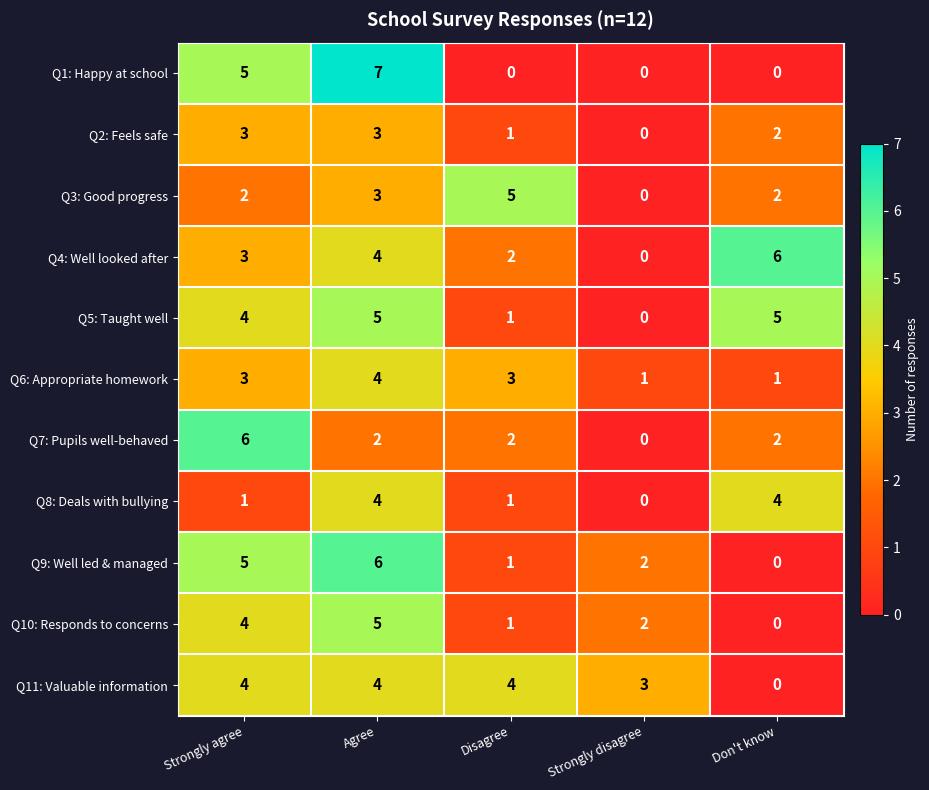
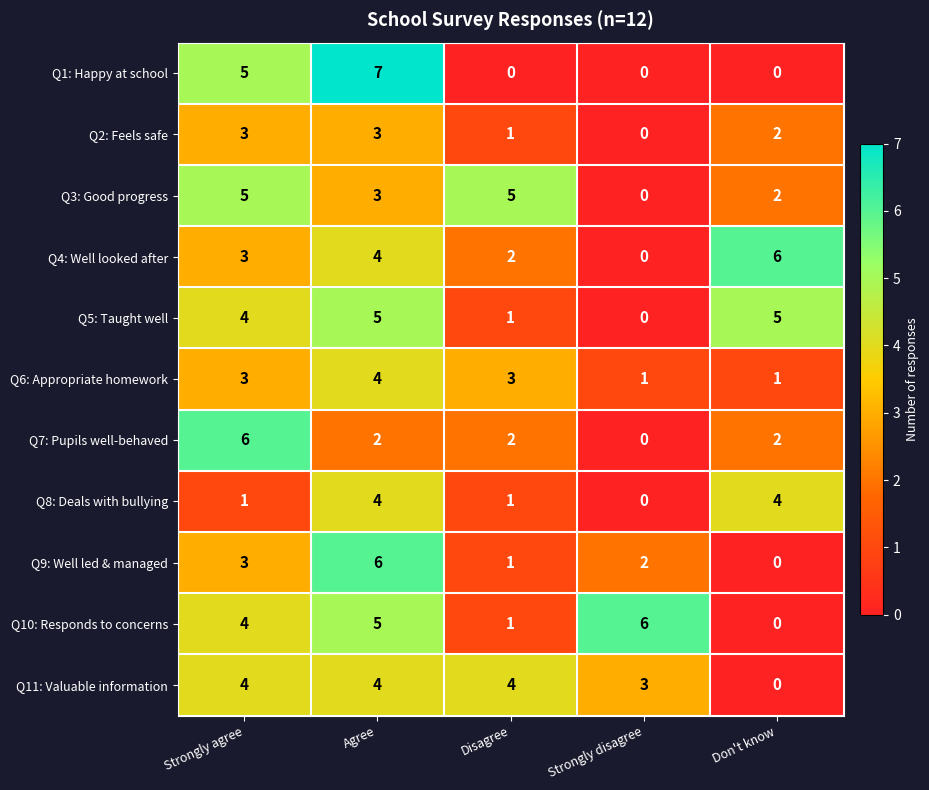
  {
    "Q1: Happy at school": {
      "Strongly agree": 5,
      "Agree": 7,
      "Disagree": 0,
      "Strongly disagree": 0,
      "Don't know": 0
    },
    "Q2: Feels safe": {
      "Strongly agree": 3,
      "Agree": 3,
      "Disagree": 1,
      "Strongly disagree": 0,
      "Don't know": 2
    },
    "Q3: Good progress": {
-     "Strongly agree": 2,
+     "Strongly agree": 5,
      "Agree": 3,
      "Disagree": 5,
      "Strongly disagree": 0,
      "Don't know": 2
    },
    "Q4: Well looked after": {
      "Strongly agree": 3,
      "Agree": 4,
      "Disagree": 2,
      "Strongly disagree": 0,
      "Don't know": 6
    },
    "Q5: Taught well": {
      "Strongly agree": 4,
      "Agree": 5,
      "Disagree": 1,
      "Strongly disagree": 0,
      "Don't know": 5
    },
    "Q6: Appropriate homework": {
      "Strongly agree": 3,
      "Agree": 4,
      "Disagree": 3,
      "Strongly disagree": 1,
      "Don't know": 1
    },
    "Q7: Pupils well-behaved": {
      "Strongly agree": 6,
      "Agree": 2,
      "Disagree": 2,
      "Strongly disagree": 0,
      "Don't know": 2
    },
    "Q8: Deals with bullying": {
      "Strongly agree": 1,
      "Agree": 4,
      "Disagree": 1,
      "Strongly disagree": 0,
      "Don't know": 4
    },
    "Q9: Well led & managed": {
-     "Strongly agree": 5,
+     "Strongly agree": 3,
      "Agree": 6,
      "Disagree": 1,
      "Strongly disagree": 2,
      "Don't know": 0
    },
    "Q10: Responds to concerns": {
      "Strongly agree": 4,
      "Agree": 5,
      "Disagree": 1,
-     "Strongly disagree": 2,
+     "Strongly disagree": 6,
      "Don't know": 0
    },
    "Q11: Valuable information": {
      "Strongly agree": 4,
      "Agree": 4,
      "Disagree": 4,
      "Strongly disagree": 3,
      "Don't know": 0
    }
  }
